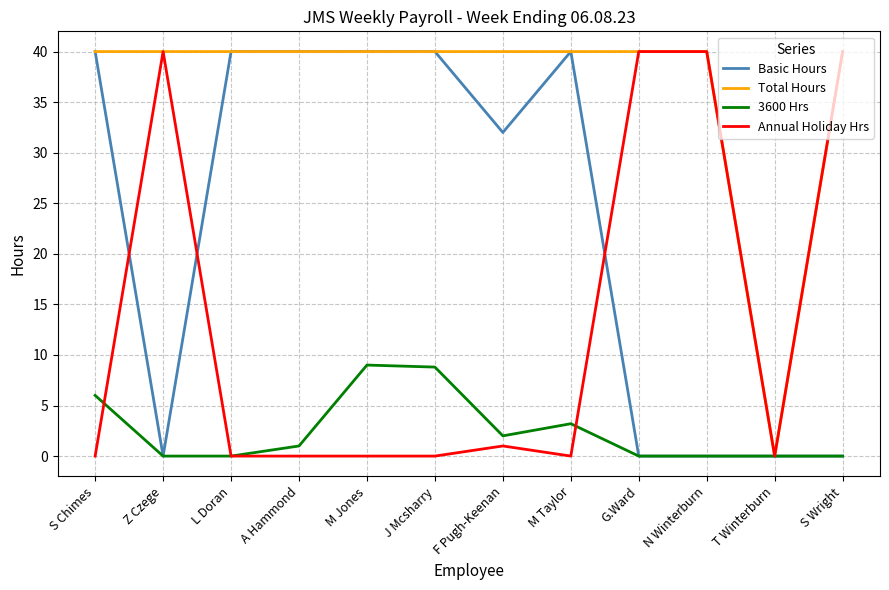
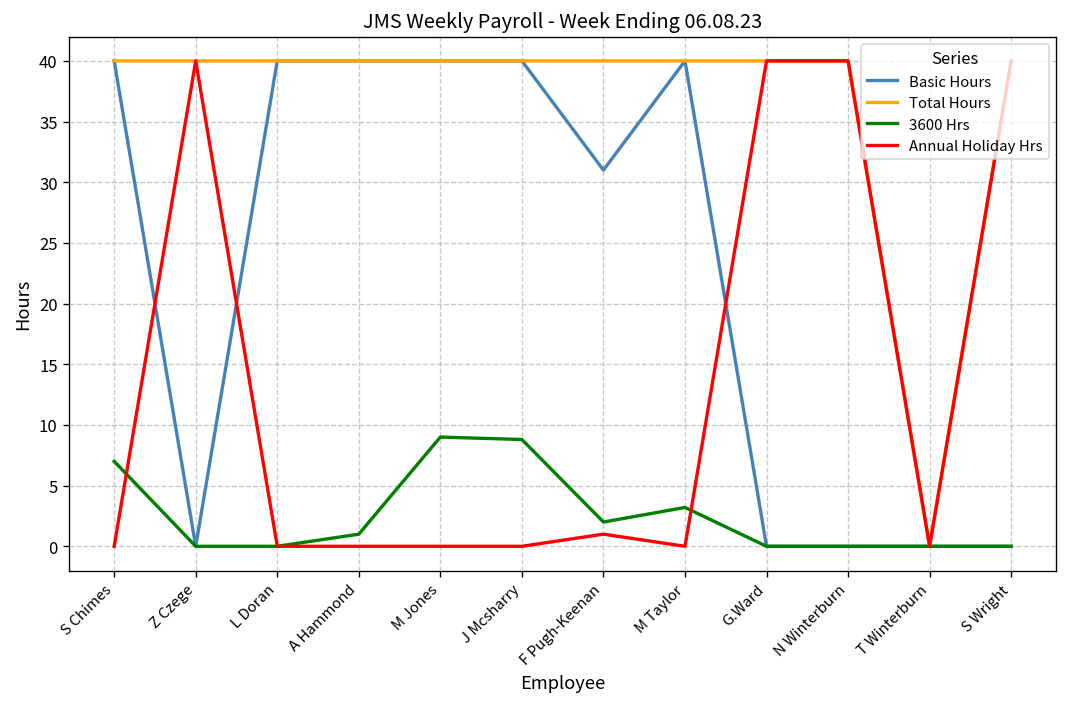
  {
    "Basic Hours": {
-     "F Pugh-Keenan": 32
+     "F Pugh-Keenan": 31
    },
    "Total Hours": {
      "F Pugh-Keenan": 40
    },
    "3600 Hrs": {
-     "S Chimes": 6,
+     "S Chimes": 7,
      "A Hammond": 1,
      "M Jones": 9,
      "J Mcsharry": 9,
      "F Pugh-Keenan": 2,
      "M Taylor": 3
    },
    "Annual Holiday Hrs": {
      "S Chimes": 0,
      "A Hammond": 0,
      "M Jones": 0,
      "J Mcsharry": 0,
      "F Pugh-Keenan": 1,
      "M Taylor": 0
    }
  }
